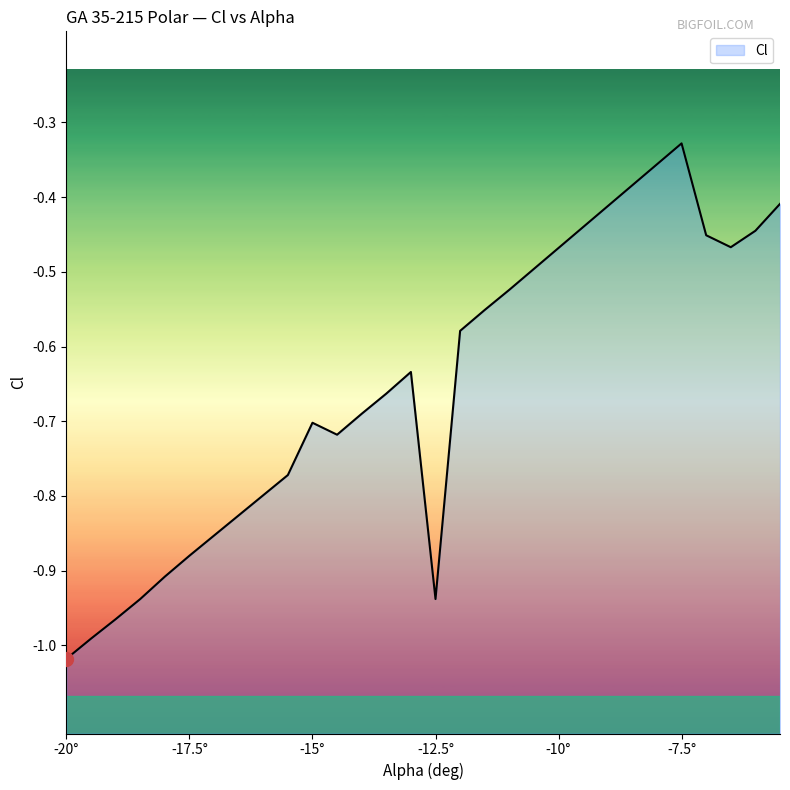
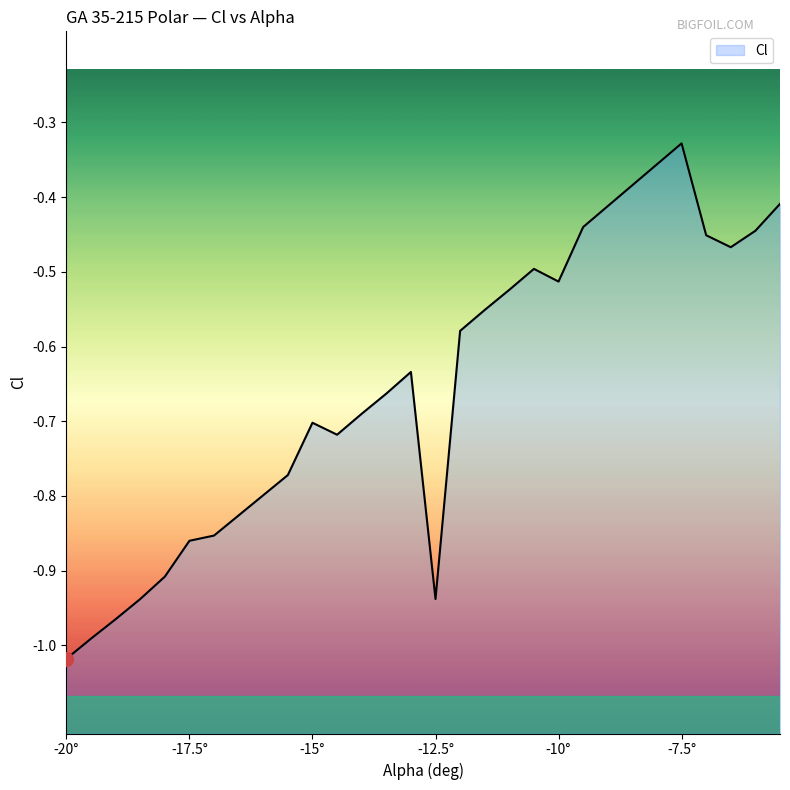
  {
    "Cl": {
-     "-17.5°": -0.88,
+     "-17.5°": -0.86,
      "-15°": -0.70,
      "-12.5°": -0.94,
-     "-10°": -0.47,
+     "-10°": -0.51,
      "-7.5°": -0.33
    }
  }
